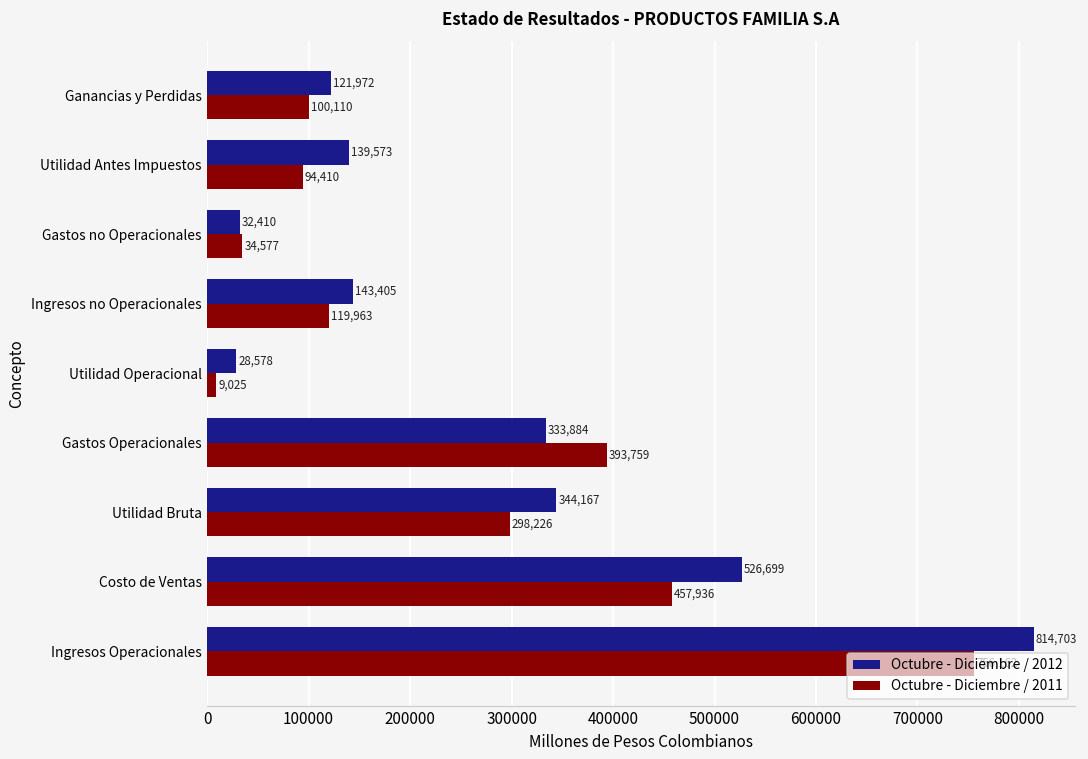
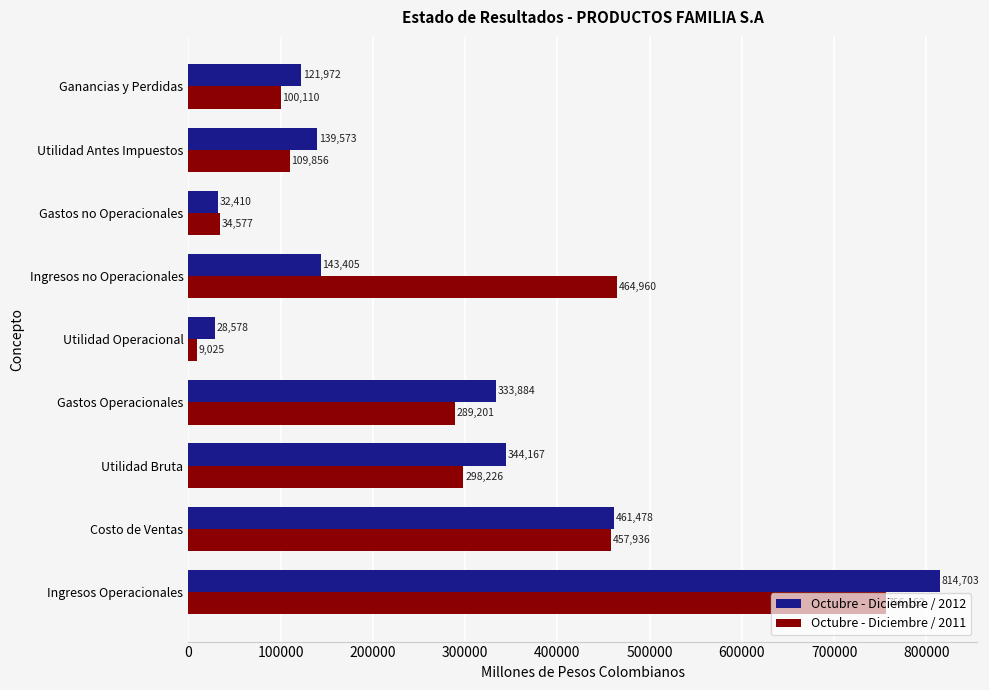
  {
    "Octubre - Diciembre / 2012": {
      "Ganancias y Perdidas": "121,972",
      "Utilidad Antes Impuestos": "139,573",
      "Gastos no Operacionales": "32,410",
      "Ingresos no Operacionales": "143,405",
      "Utilidad Operacional": "28,578",
      "Gastos Operacionales": "333,884",
      "Utilidad Bruta": "344,167",
-     "Costo de Ventas": "526,699",
+     "Costo de Ventas": "461,478",
      "Ingresos Operacionales": "814,703"
    },
    "Octubre - Diciembre / 2011": {
      "Ganancias y Perdidas": "100,110",
-     "Utilidad Antes Impuestos": "94,410",
+     "Utilidad Antes Impuestos": "109,856",
      "Gastos no Operacionales": "34,577",
-     "Ingresos no Operacionales": "119,963",
+     "Ingresos no Operacionales": "464,960",
      "Utilidad Operacional": "9,025",
-     "Gastos Operacionales": "393,759",
+     "Gastos Operacionales": "289,201",
      "Utilidad Bruta": "298,226",
      "Costo de Ventas": "457,936"
    }
  }
